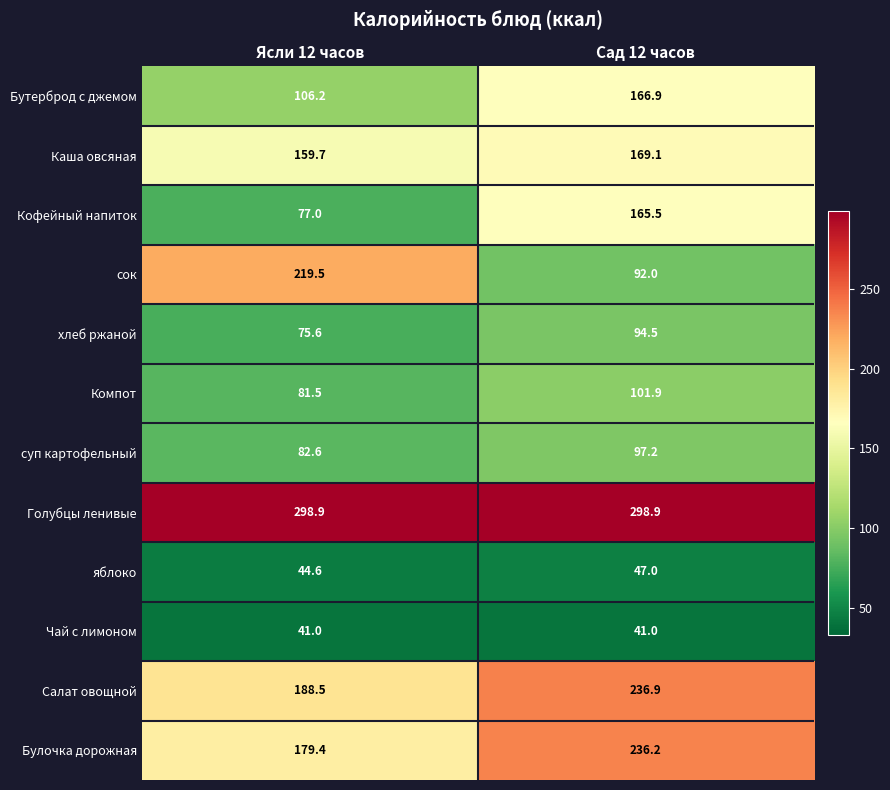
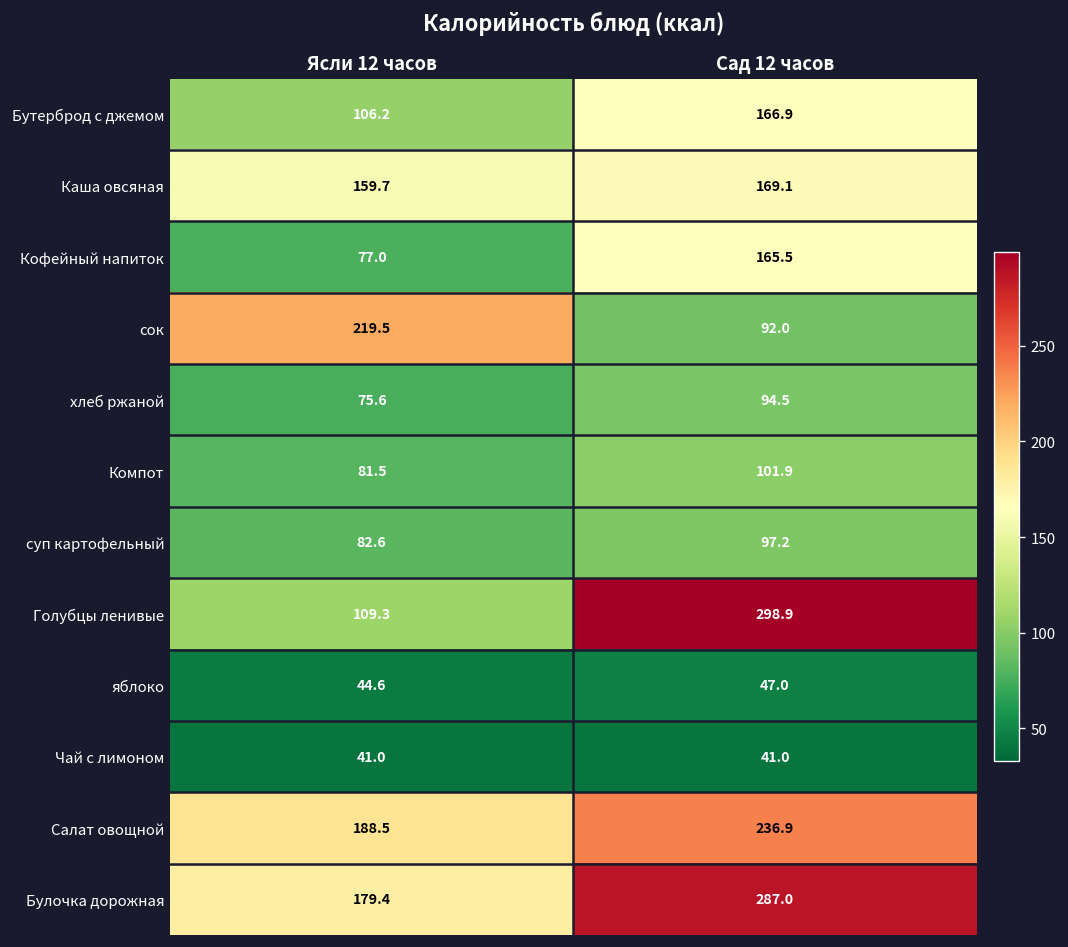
  {
    "Бутерброд с джемом": {
      "Ясли 12 часов": 106.2,
      "Сад 12 часов": 166.9
    },
    "Каша овсяная": {
      "Ясли 12 часов": 159.7,
      "Сад 12 часов": 169.1
    },
    "Кофейный напиток": {
      "Ясли 12 часов": 77.0,
      "Сад 12 часов": 165.5
    },
    "сок": {
      "Ясли 12 часов": 219.5,
      "Сад 12 часов": 92.0
    },
    "хлеб ржаной": {
      "Ясли 12 часов": 75.6,
      "Сад 12 часов": 94.5
    },
    "Компот": {
      "Ясли 12 часов": 81.5,
      "Сад 12 часов": 101.9
    },
    "суп картофельный": {
      "Ясли 12 часов": 82.6,
      "Сад 12 часов": 97.2
    },
    "Голубцы ленивые": {
-     "Ясли 12 часов": 298.9,
+     "Ясли 12 часов": 109.3,
      "Сад 12 часов": 298.9
    },
    "яблоко": {
      "Ясли 12 часов": 44.6,
      "Сад 12 часов": 47.0
    },
    "Чай с лимоном": {
      "Ясли 12 часов": 41.0,
      "Сад 12 часов": 41.0
    },
    "Салат овощной": {
      "Ясли 12 часов": 188.5,
      "Сад 12 часов": 236.9
    },
    "Булочка дорожная": {
      "Ясли 12 часов": 179.4,
-     "Сад 12 часов": 236.2
+     "Сад 12 часов": 287.0
    }
  }
